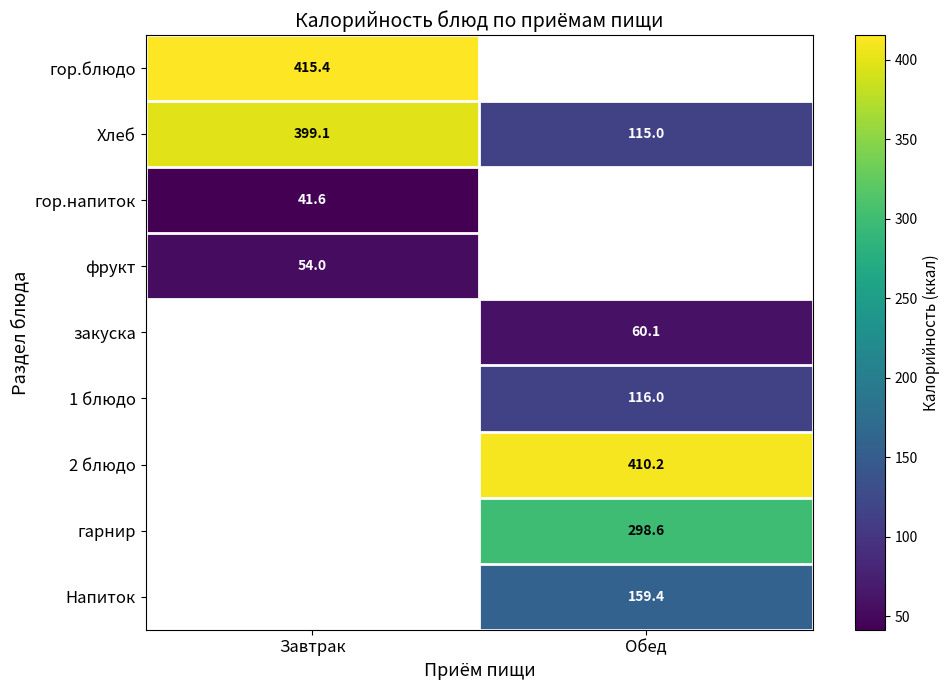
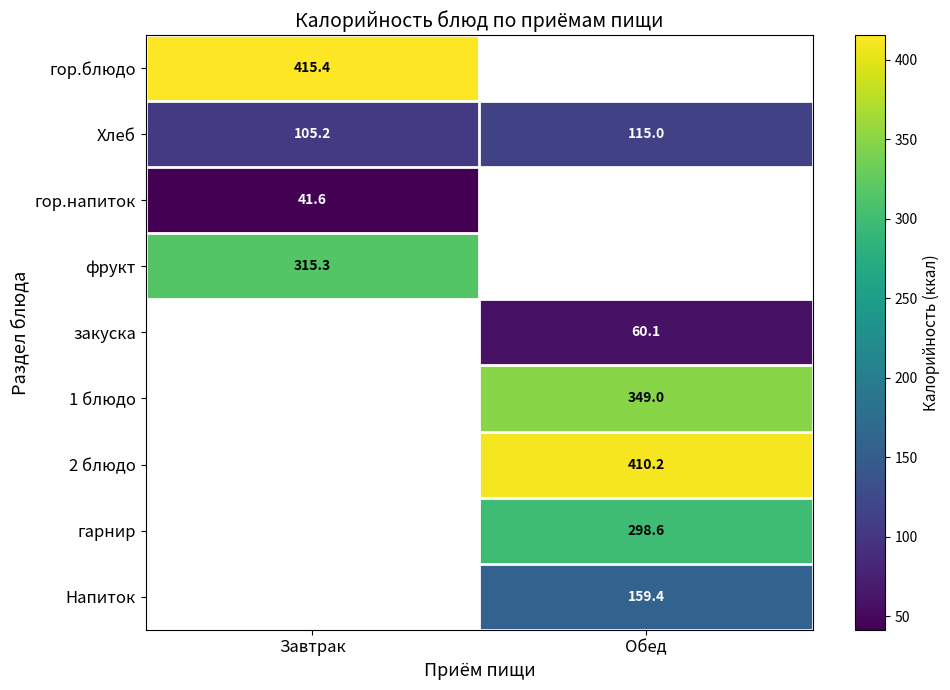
  {
    "гор.блюдо": {
      "Завтрак": 415.4
    },
    "Хлеб": {
-     "Завтрак": 399.1,
+     "Завтрак": 105.2,
      "Обед": 115.0
    },
    "гор.напиток": {
      "Завтрак": 41.6
    },
    "фрукт": {
-     "Завтрак": 54.0
+     "Завтрак": 315.3
    },
    "закуска": {
      "Обед": 60.1
    },
    "1 блюдо": {
-     "Обед": 116.0
+     "Обед": 349.0
    },
    "2 блюдо": {
      "Обед": 410.2
    },
    "гарнир": {
      "Обед": 298.6
    },
    "Напиток": {
      "Обед": 159.4
    }
  }
